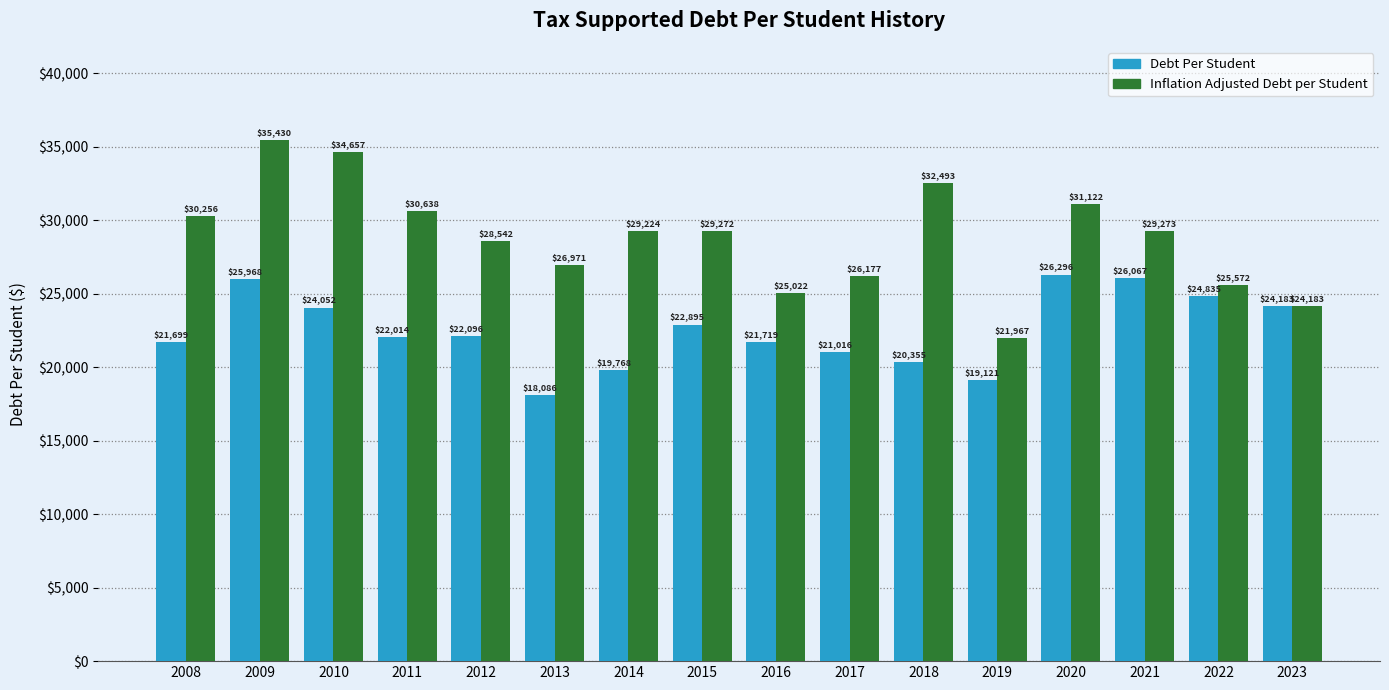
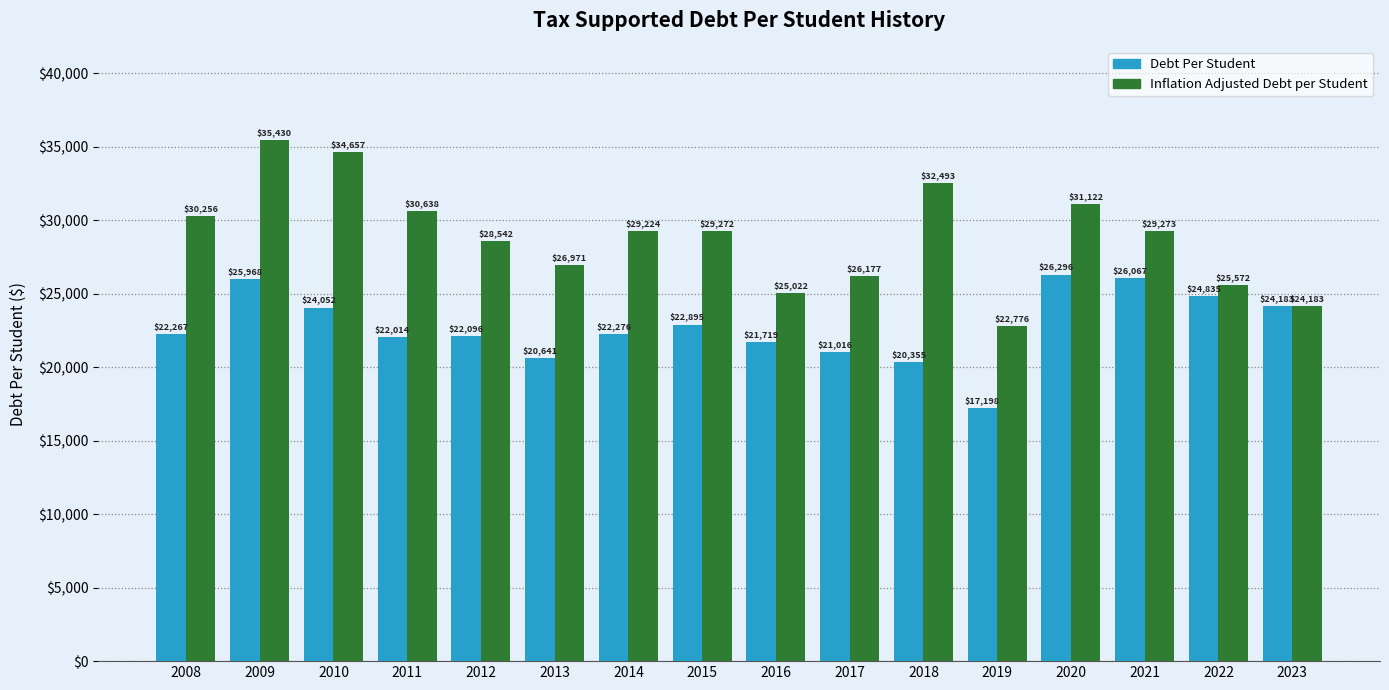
  {
    "Debt Per Student": {
-     "2008": "$21,699",
+     "2008": "$22,267",
      "2009": "$25,968",
      "2010": "$24,052",
      "2011": "$22,014",
      "2012": "$22,096",
-     "2013": "$18,086",
-     "2014": "$19,768",
+     "2013": "$20,641",
+     "2014": "$22,276",
      "2015": "$22,895",
      "2016": "$21,719",
      "2017": "$21,016",
      "2018": "$20,355",
-     "2019": "$19,121",
+     "2019": "$17,198",
      "2020": "$26,296",
      "2021": "$26,067",
      "2022": "$24,835"
    },
    "Inflation Adjusted Debt per Student": {
      "2008": "$30,256",
      "2009": "$35,430",
      "2010": "$34,657",
      "2011": "$30,638",
      "2012": "$28,542",
      "2013": "$26,971",
      "2014": "$29,224",
      "2015": "$29,272",
      "2016": "$25,022",
      "2017": "$26,177",
      "2018": "$32,493",
-     "2019": "$21,967",
+     "2019": "$22,776",
      "2020": "$31,122",
      "2021": "$29,273",
      "2022": "$25,572"
    }
  }
